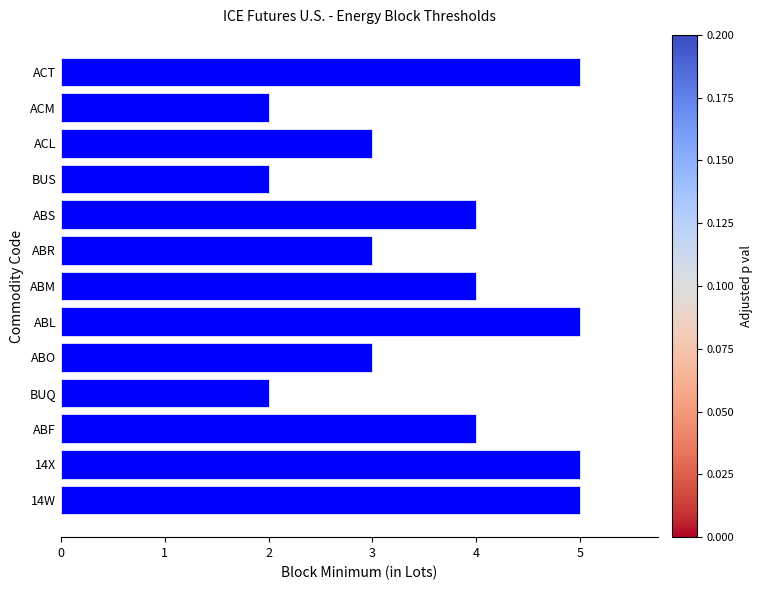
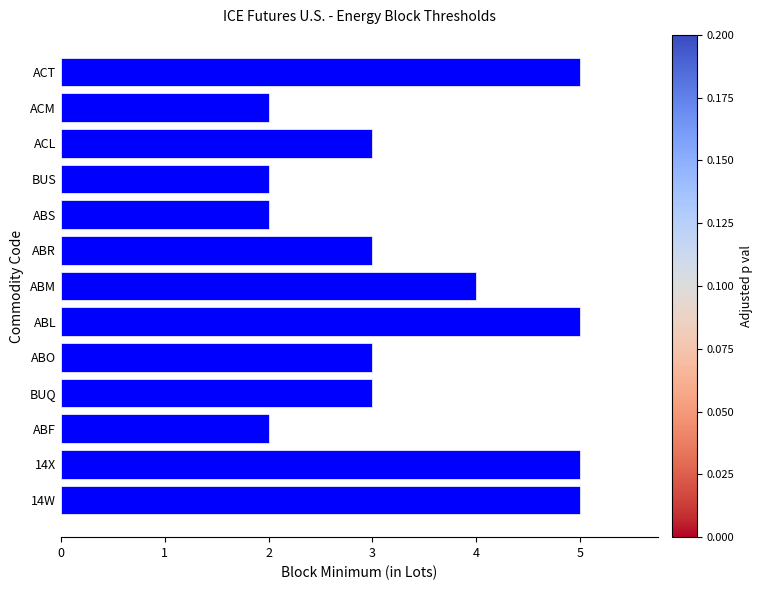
  {
    "ACT": 5,
    "ACM": 2,
    "ACL": 3,
    "BUS": 2,
-   "ABS": 4,
+   "ABS": 2,
    "ABR": 3,
    "ABM": 4,
    "ABL": 5,
    "ABO": 3,
-   "BUQ": 2,
-   "ABF": 4,
+   "BUQ": 3,
+   "ABF": 2,
    "14X": 5,
    "14W": 5
  }
